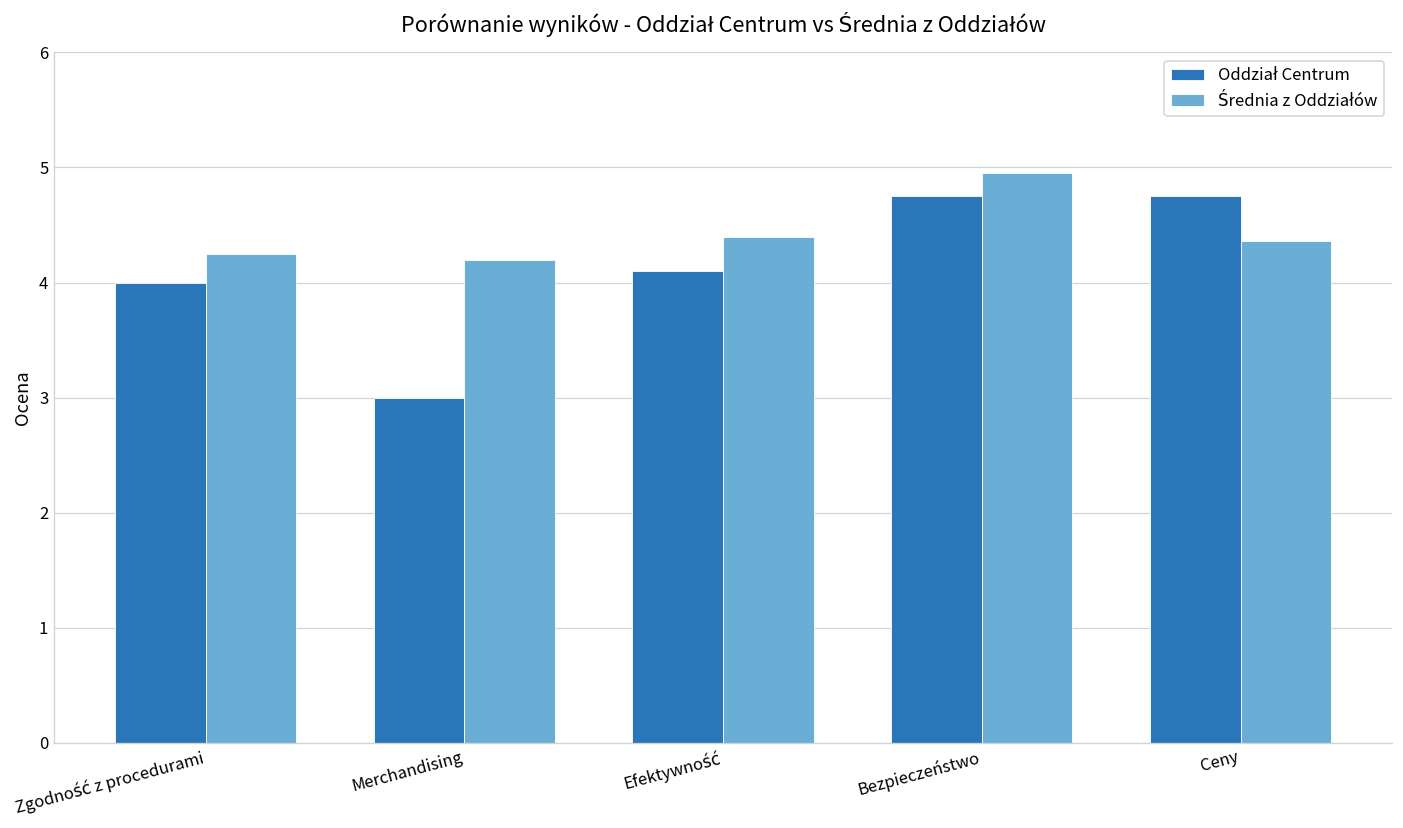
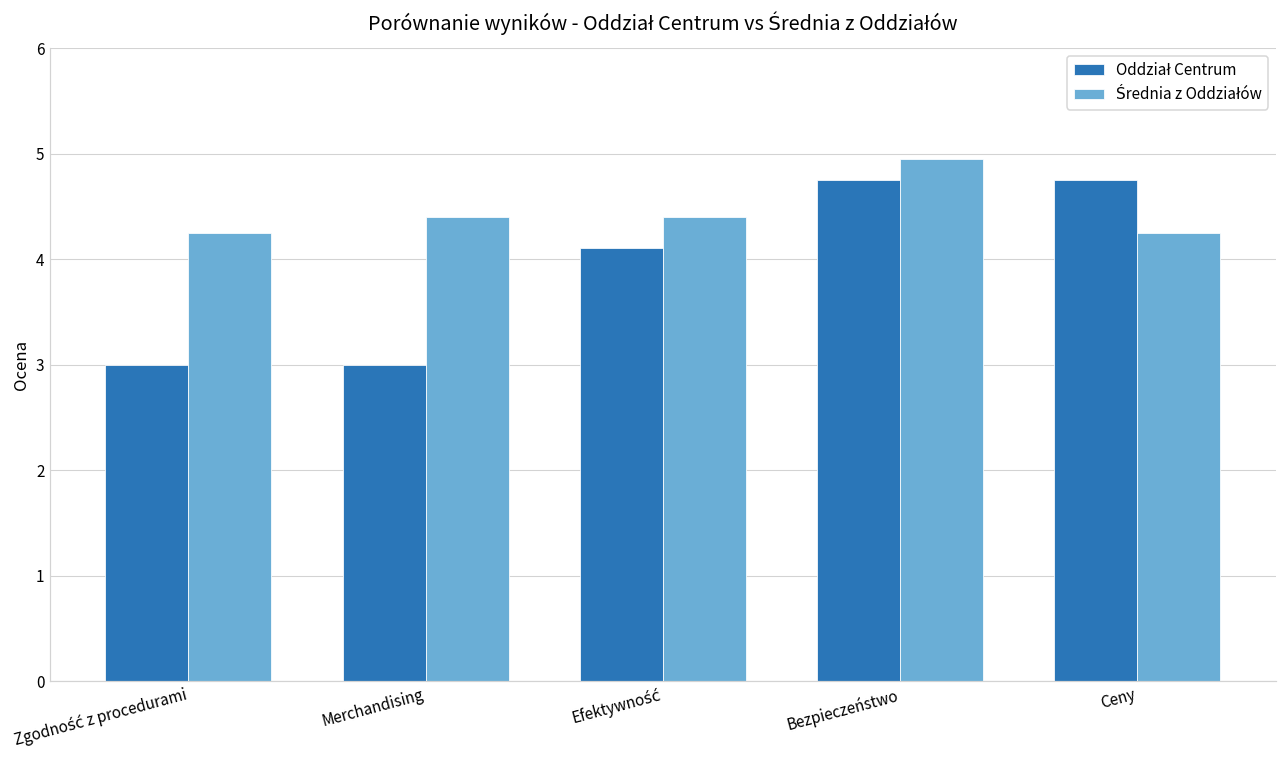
  {
    "Oddział Centrum": {
-     "Zgodność z procedurami": 4,
+     "Zgodność z procedurami": 3,
      "Merchandising": 3,
      "Efektywność": 4.1,
      "Bezpieczeństwo": 4.8,
      "Ceny": 4.8
    },
    "Średnia z Oddziałów": {
      "Zgodność z procedurami": 4.3,
-     "Merchandising": 4.2,
+     "Merchandising": 4.4,
      "Efektywność": 4.4,
      "Bezpieczeństwo": 5.0,
-     "Ceny": 4.4
+     "Ceny": 4.3
    }
  }
